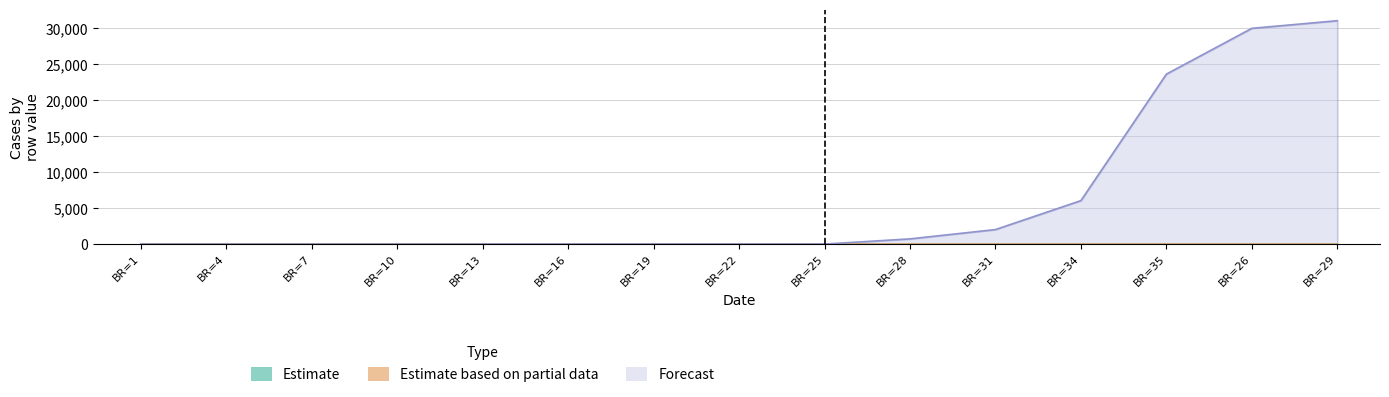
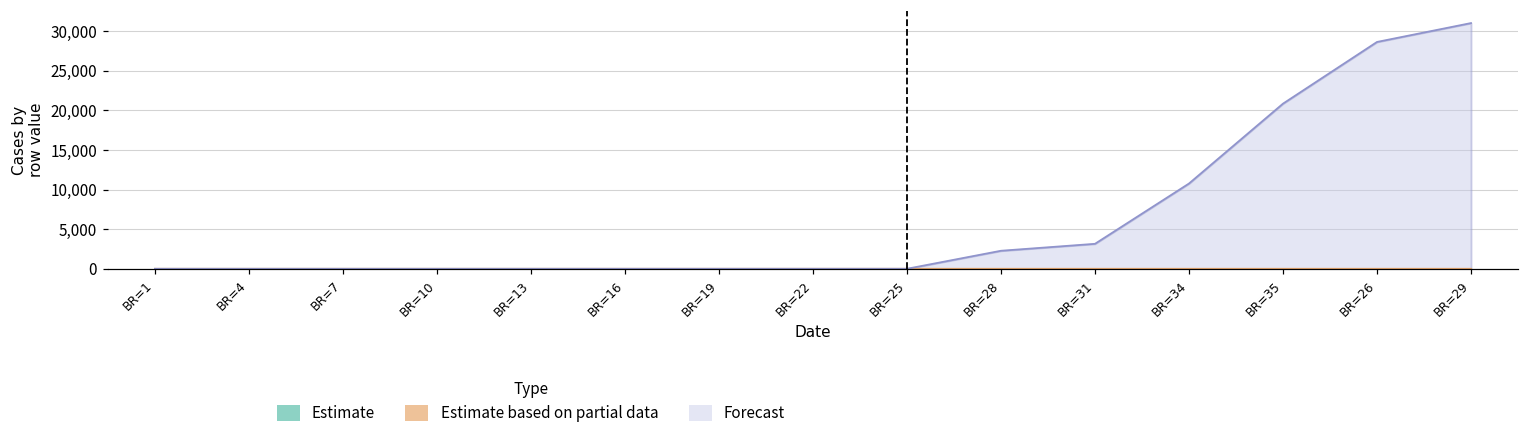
  {
    "Estimate based on partial data": {
      "BR=28": "0",
      "BR=31": "0",
      "BR=34": "0",
      "BR=35": "0",
      "BR=26": "0",
      "BR=29": "0"
    },
    "Forecast": {
-     "BR=28": "1,000",
-     "BR=31": "2,000",
-     "BR=34": "6,000",
-     "BR=35": "24,000",
-     "BR=26": "30,000",
+     "BR=28": "2,000",
+     "BR=31": "3,000",
+     "BR=34": "11,000",
+     "BR=35": "21,000",
+     "BR=26": "29,000",
      "BR=29": "31,000"
    }
  }
